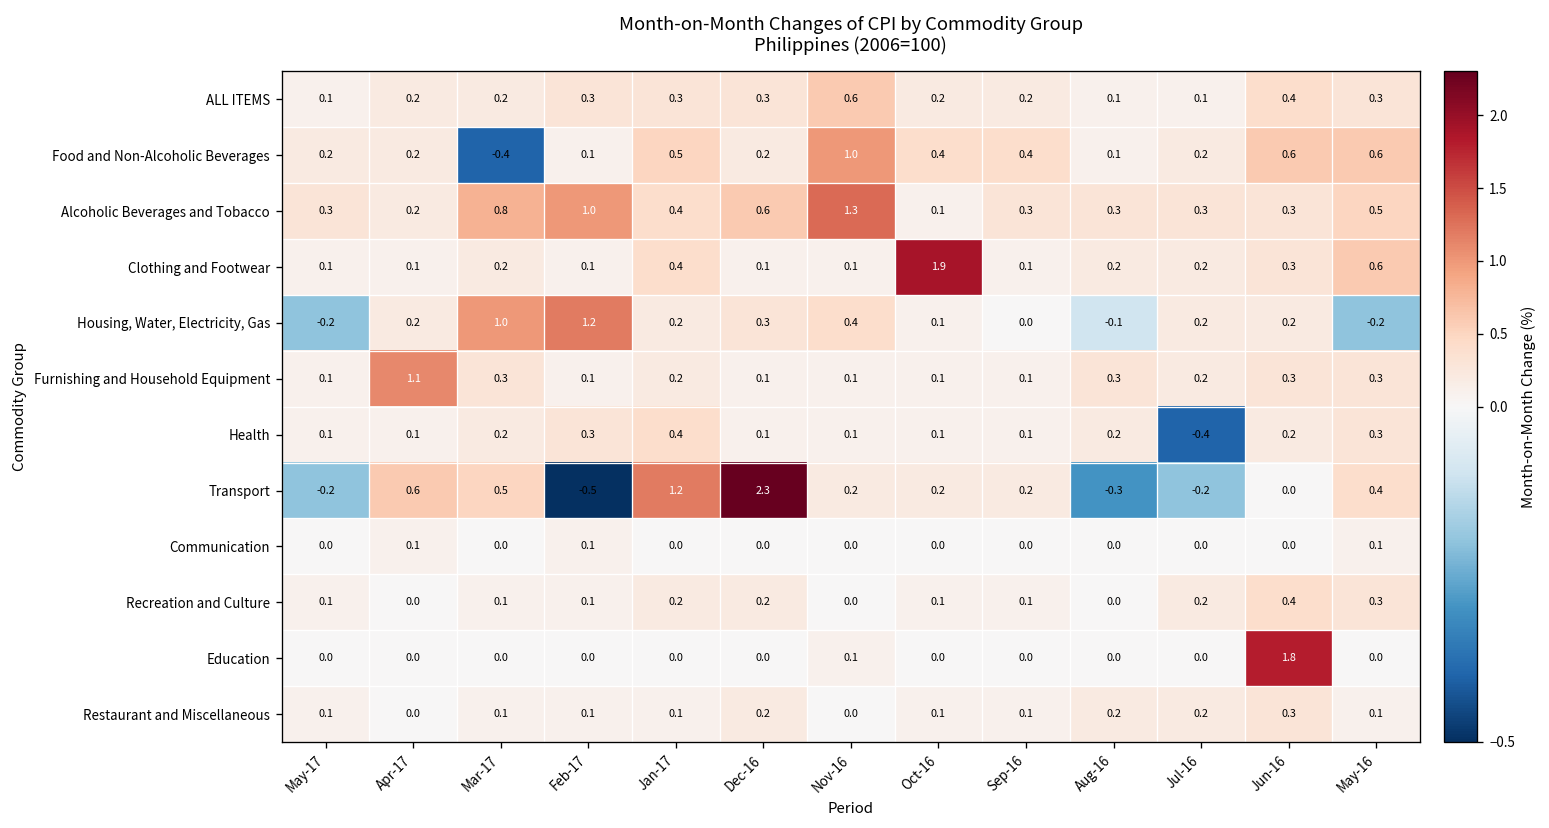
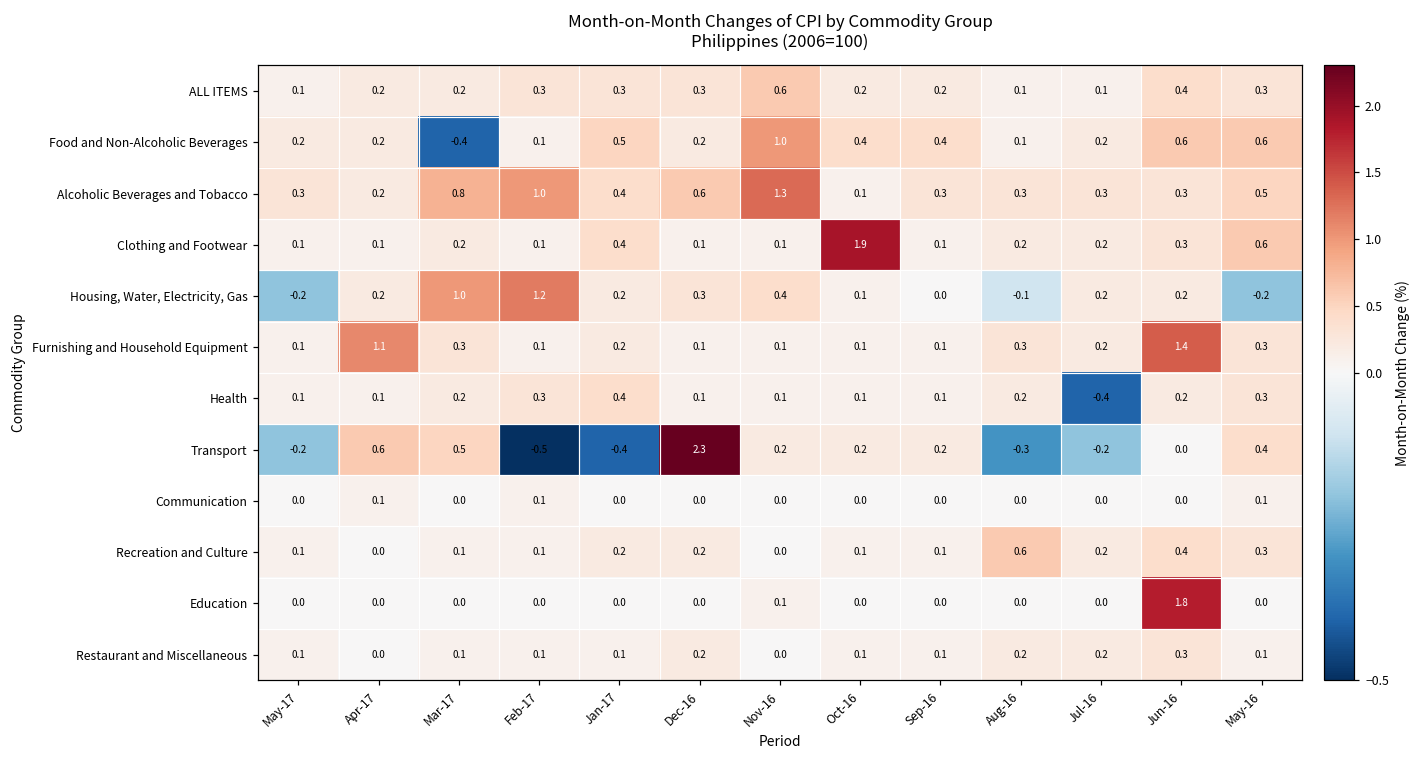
  {
    "ALL ITEMS": {
      "May-17": 0.1,
      "Apr-17": 0.2,
      "Mar-17": 0.2,
      "Feb-17": 0.3,
      "Jan-17": 0.3,
      "Dec-16": 0.3,
      "Nov-16": 0.6,
      "Oct-16": 0.2,
      "Sep-16": 0.2,
      "Aug-16": 0.1,
      "Jul-16": 0.1,
      "Jun-16": 0.4,
      "May-16": 0.3
    },
    "Food and Non-Alcoholic Beverages": {
      "May-17": 0.2,
      "Apr-17": 0.2,
      "Mar-17": -0.4,
      "Feb-17": 0.1,
      "Jan-17": 0.5,
      "Dec-16": 0.2,
      "Nov-16": 1.0,
      "Oct-16": 0.4,
      "Sep-16": 0.4,
      "Aug-16": 0.1,
      "Jul-16": 0.2,
      "Jun-16": 0.6,
      "May-16": 0.6
    },
    "Alcoholic Beverages and Tobacco": {
      "May-17": 0.3,
      "Apr-17": 0.2,
      "Mar-17": 0.8,
      "Feb-17": 1.0,
      "Jan-17": 0.4,
      "Dec-16": 0.6,
      "Nov-16": 1.3,
      "Oct-16": 0.1,
      "Sep-16": 0.3,
      "Aug-16": 0.3,
      "Jul-16": 0.3,
      "Jun-16": 0.3,
      "May-16": 0.5
    },
    "Clothing and Footwear": {
      "May-17": 0.1,
      "Apr-17": 0.1,
      "Mar-17": 0.2,
      "Feb-17": 0.1,
      "Jan-17": 0.4,
      "Dec-16": 0.1,
      "Nov-16": 0.1,
      "Oct-16": 1.9,
      "Sep-16": 0.1,
      "Aug-16": 0.2,
      "Jul-16": 0.2,
      "Jun-16": 0.3,
      "May-16": 0.6
    },
    "Housing, Water, Electricity, Gas": {
      "May-17": -0.2,
      "Apr-17": 0.2,
      "Mar-17": 1.0,
      "Feb-17": 1.2,
      "Jan-17": 0.2,
      "Dec-16": 0.3,
      "Nov-16": 0.4,
      "Oct-16": 0.1,
      "Sep-16": 0.0,
      "Aug-16": -0.1,
      "Jul-16": 0.2,
      "Jun-16": 0.2,
      "May-16": -0.2
    },
    "Furnishing and Household Equipment": {
      "May-17": 0.1,
      "Apr-17": 1.1,
      "Mar-17": 0.3,
      "Feb-17": 0.1,
      "Jan-17": 0.2,
      "Dec-16": 0.1,
      "Nov-16": 0.1,
      "Oct-16": 0.1,
      "Sep-16": 0.1,
      "Aug-16": 0.3,
      "Jul-16": 0.2,
-     "Jun-16": 0.3,
+     "Jun-16": 1.4,
      "May-16": 0.3
    },
    "Health": {
      "May-17": 0.1,
      "Apr-17": 0.1,
      "Mar-17": 0.2,
      "Feb-17": 0.3,
      "Jan-17": 0.4,
      "Dec-16": 0.1,
      "Nov-16": 0.1,
      "Oct-16": 0.1,
      "Sep-16": 0.1,
      "Aug-16": 0.2,
      "Jul-16": -0.4,
      "Jun-16": 0.2,
      "May-16": 0.3
    },
    "Transport": {
      "May-17": -0.2,
      "Apr-17": 0.6,
      "Mar-17": 0.5,
      "Feb-17": -0.5,
-     "Jan-17": 1.2,
+     "Jan-17": -0.4,
      "Dec-16": 2.3,
      "Nov-16": 0.2,
      "Oct-16": 0.2,
      "Sep-16": 0.2,
      "Aug-16": -0.3,
      "Jul-16": -0.2,
      "Jun-16": 0.0,
      "May-16": 0.4
    },
    "Communication": {
      "May-17": 0.0,
      "Apr-17": 0.1,
      "Mar-17": 0.0,
      "Feb-17": 0.1,
      "Jan-17": 0.0,
      "Dec-16": 0.0,
      "Nov-16": 0.0,
      "Oct-16": 0.0,
      "Sep-16": 0.0,
      "Aug-16": 0.0,
      "Jul-16": 0.0,
      "Jun-16": 0.0,
      "May-16": 0.1
    },
    "Recreation and Culture": {
      "May-17": 0.1,
      "Apr-17": 0.0,
      "Mar-17": 0.1,
      "Feb-17": 0.1,
      "Jan-17": 0.2,
      "Dec-16": 0.2,
      "Nov-16": 0.0,
      "Oct-16": 0.1,
      "Sep-16": 0.1,
-     "Aug-16": 0.0,
+     "Aug-16": 0.6,
      "Jul-16": 0.2,
      "Jun-16": 0.4,
      "May-16": 0.3
    },
    "Education": {
      "May-17": 0.0,
      "Apr-17": 0.0,
      "Mar-17": 0.0,
      "Feb-17": 0.0,
      "Jan-17": 0.0,
      "Dec-16": 0.0,
      "Nov-16": 0.1,
      "Oct-16": 0.0,
      "Sep-16": 0.0,
      "Aug-16": 0.0,
      "Jul-16": 0.0,
      "Jun-16": 1.8,
      "May-16": 0.0
    },
    "Restaurant and Miscellaneous": {
      "May-17": 0.1,
      "Apr-17": 0.0,
      "Mar-17": 0.1,
      "Feb-17": 0.1,
      "Jan-17": 0.1,
      "Dec-16": 0.2,
      "Nov-16": 0.0,
      "Oct-16": 0.1,
      "Sep-16": 0.1,
      "Aug-16": 0.2,
      "Jul-16": 0.2,
      "Jun-16": 0.3,
      "May-16": 0.1
    }
  }
